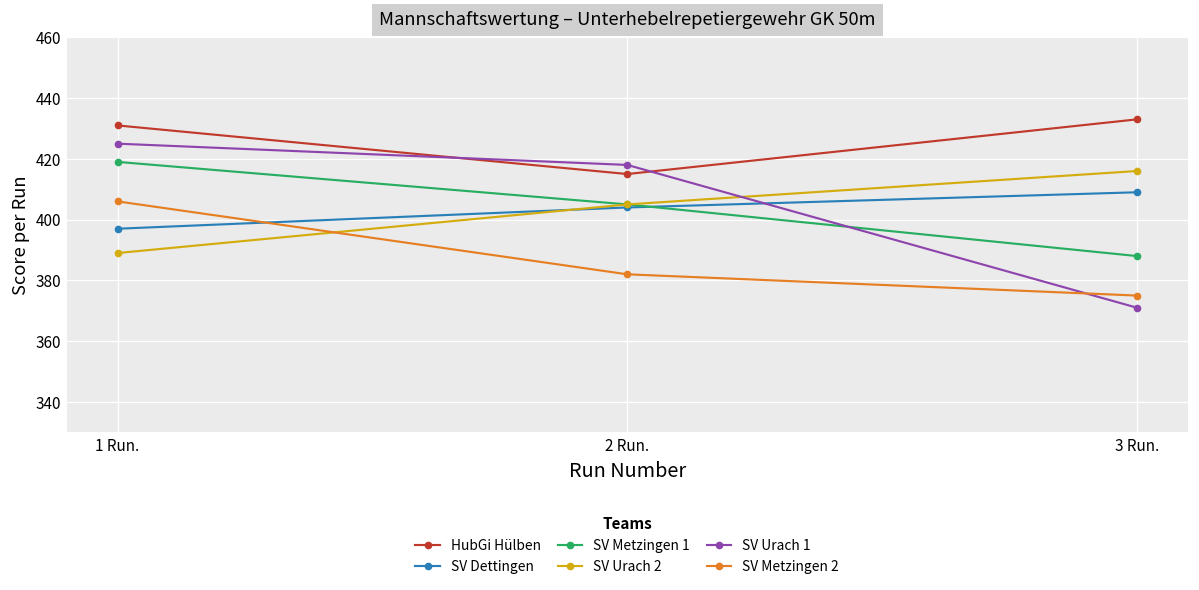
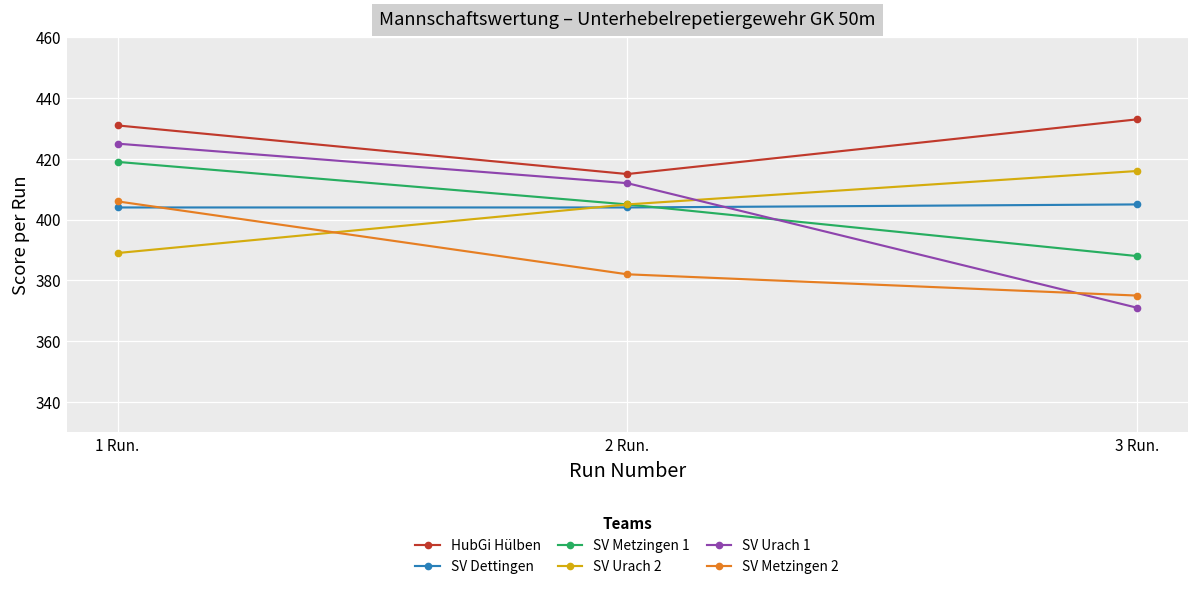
  {
    "HubGi Hülben": {
      "1 Run.": 431,
      "2 Run.": 415,
      "3 Run.": 433
    },
    "SV Dettingen": {
-     "1 Run.": 397,
+     "1 Run.": 404,
      "2 Run.": 404,
-     "3 Run.": 409
+     "3 Run.": 405
    },
    "SV Metzingen 1": {
      "1 Run.": 419,
      "3 Run.": 388
    },
    "SV Urach 1": {
      "1 Run.": 425,
-     "2 Run.": 418,
+     "2 Run.": 412,
      "3 Run.": 371
    }
  }
